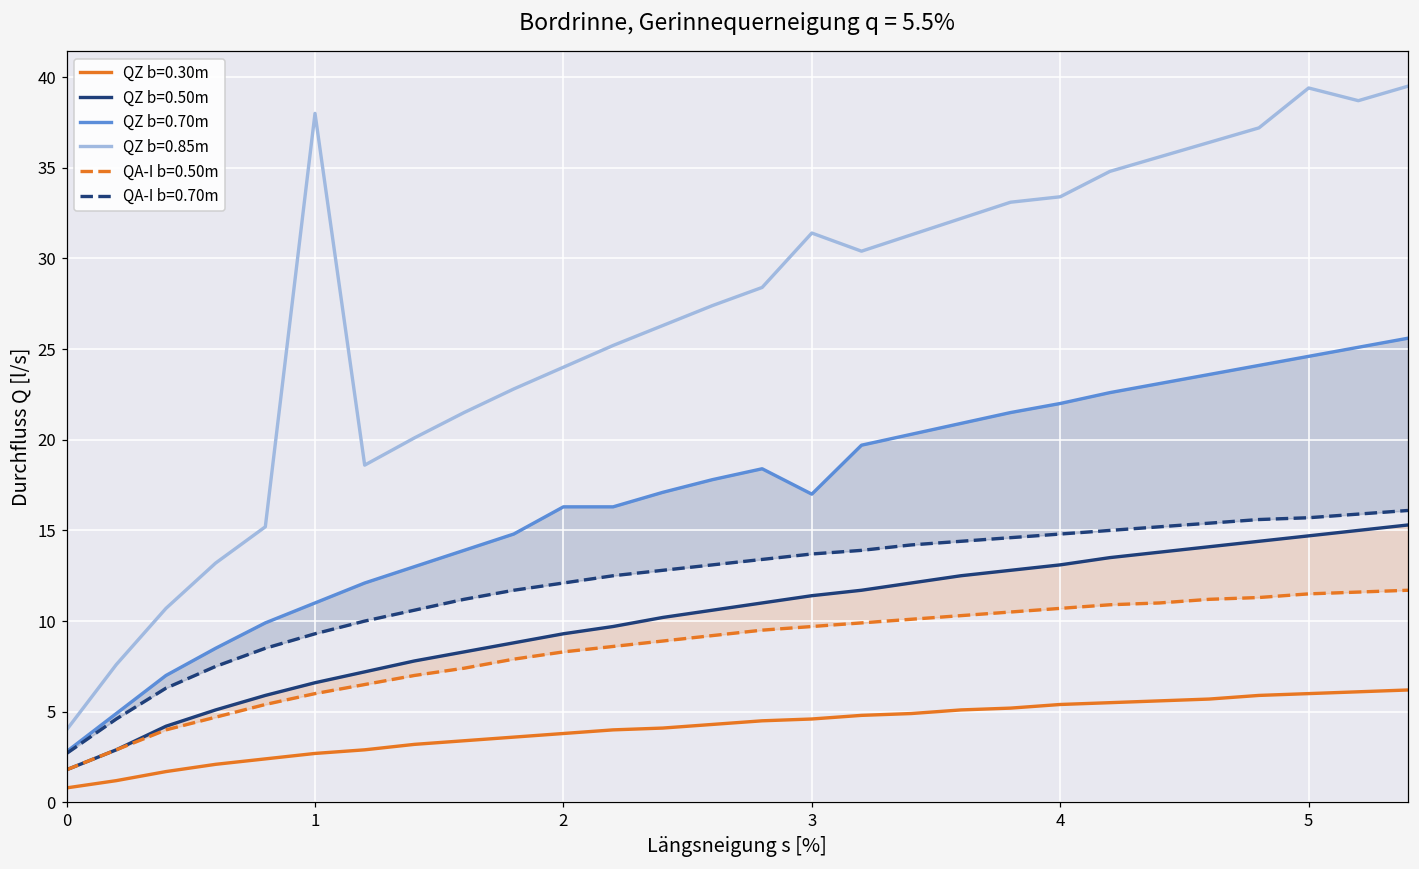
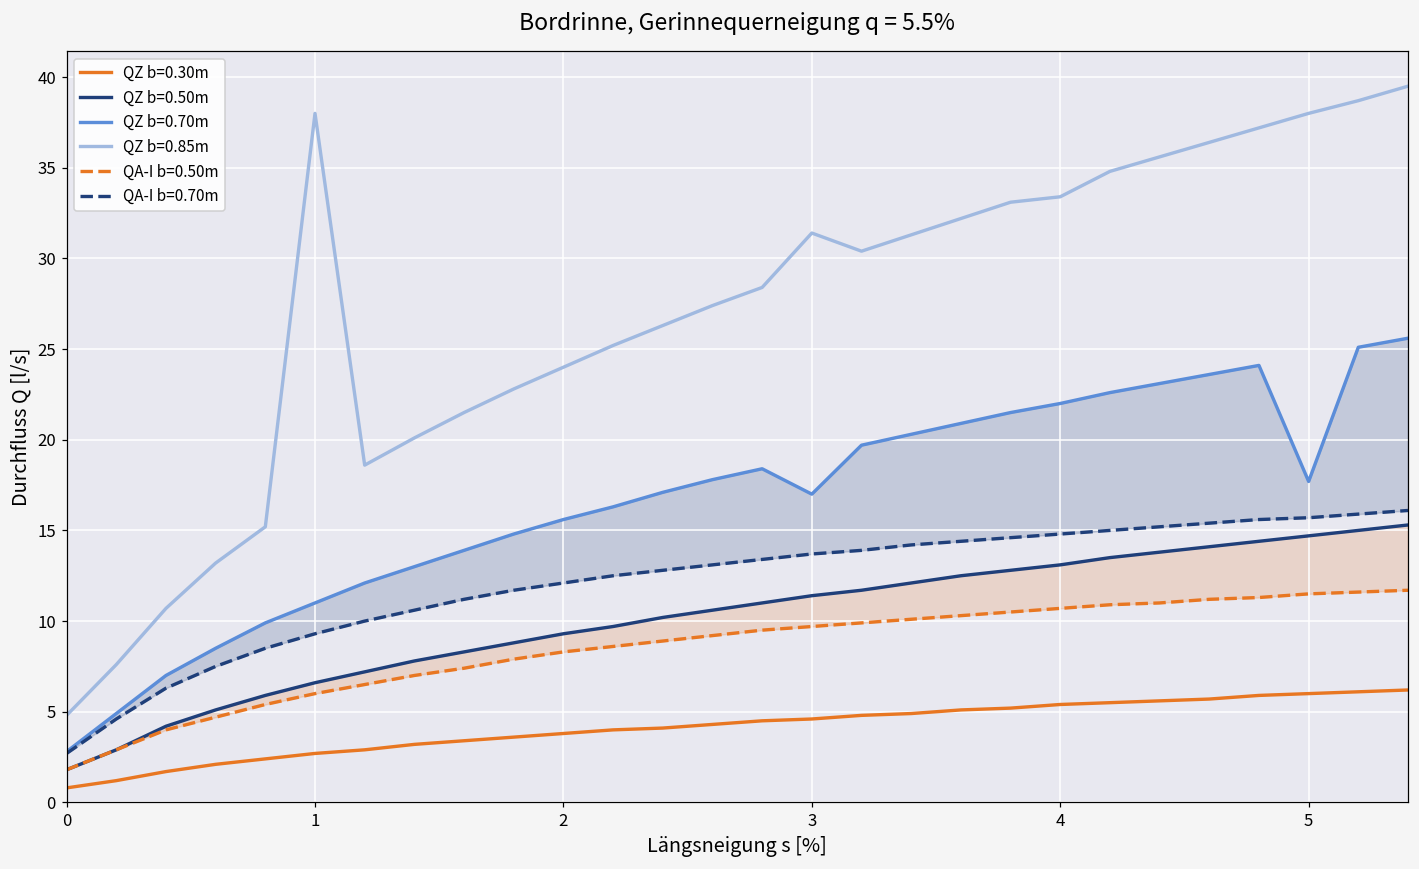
  {
    "QZ b=0.70m": {
      "1": 11.0,
-     "2": 16.3,
+     "2": 15.6,
      "3": 17.0,
      "4": 22.0,
-     "5": 24.6
+     "5": 17.7
    },
    "QZ b=0.85m": {
-     "0": 4.0,
+     "0": 4.8,
      "1": 38.0,
      "2": 24.0,
      "3": 31.4,
      "4": 33.4,
-     "5": 39.4
+     "5": 38.0
    }
  }
